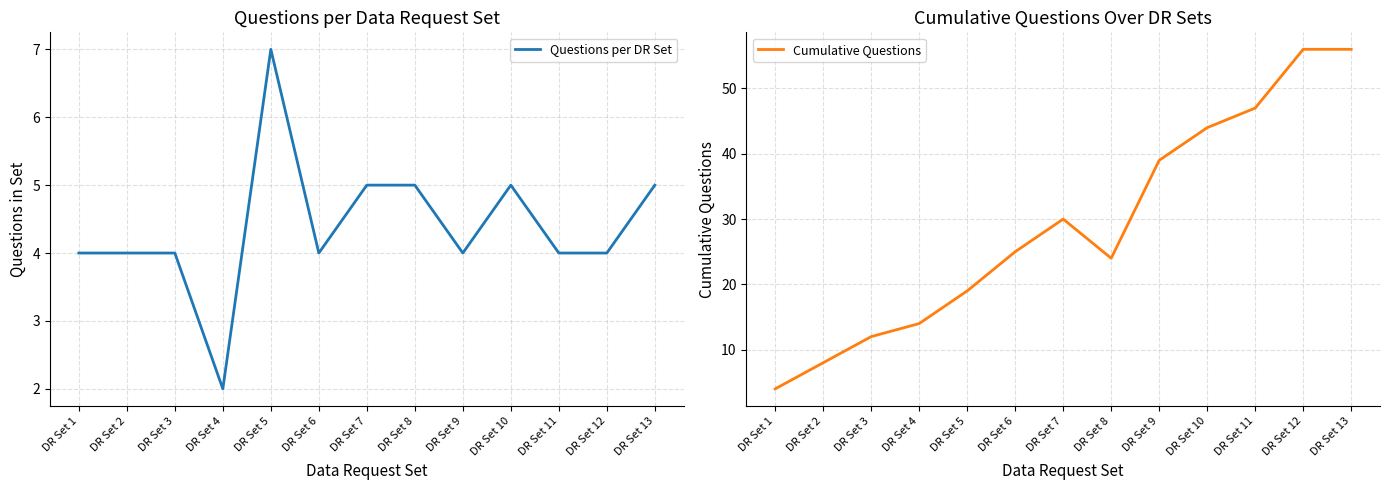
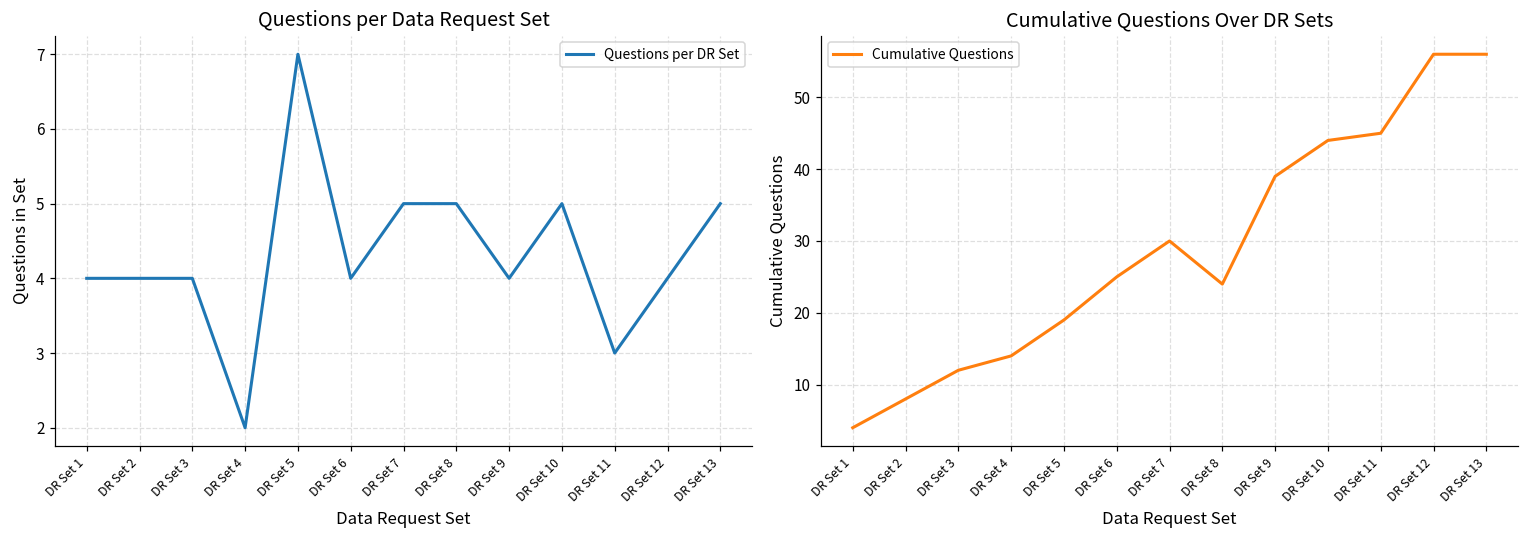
  {
    "Questions per Data Request Set": {
      "DR Set 1": 4,
      "DR Set 2": 4,
      "DR Set 3": 4,
      "DR Set 4": 2,
      "DR Set 5": 7,
      "DR Set 6": 4,
      "DR Set 7": 5,
      "DR Set 8": 5,
      "DR Set 9": 4,
      "DR Set 10": 5,
-     "DR Set 11": 4,
+     "DR Set 11": 3,
      "DR Set 12": 4,
      "DR Set 13": 5
    },
    "Cumulative Questions Over DR Sets": {
      "DR Set 1": 4,
      "DR Set 2": 8,
      "DR Set 3": 12,
      "DR Set 4": 14,
      "DR Set 5": 19,
      "DR Set 6": 25,
      "DR Set 7": 30,
      "DR Set 8": 24,
      "DR Set 9": 39,
      "DR Set 10": 44,
-     "DR Set 11": 47,
+     "DR Set 11": 45,
      "DR Set 12": 56,
      "DR Set 13": 56
    }
  }
